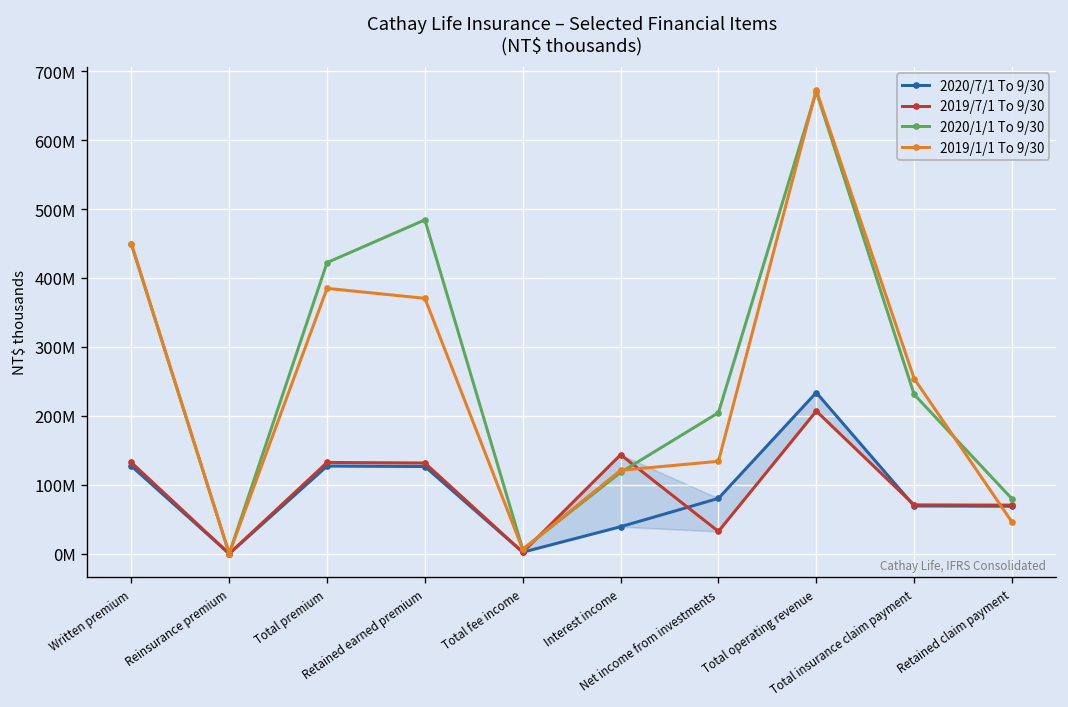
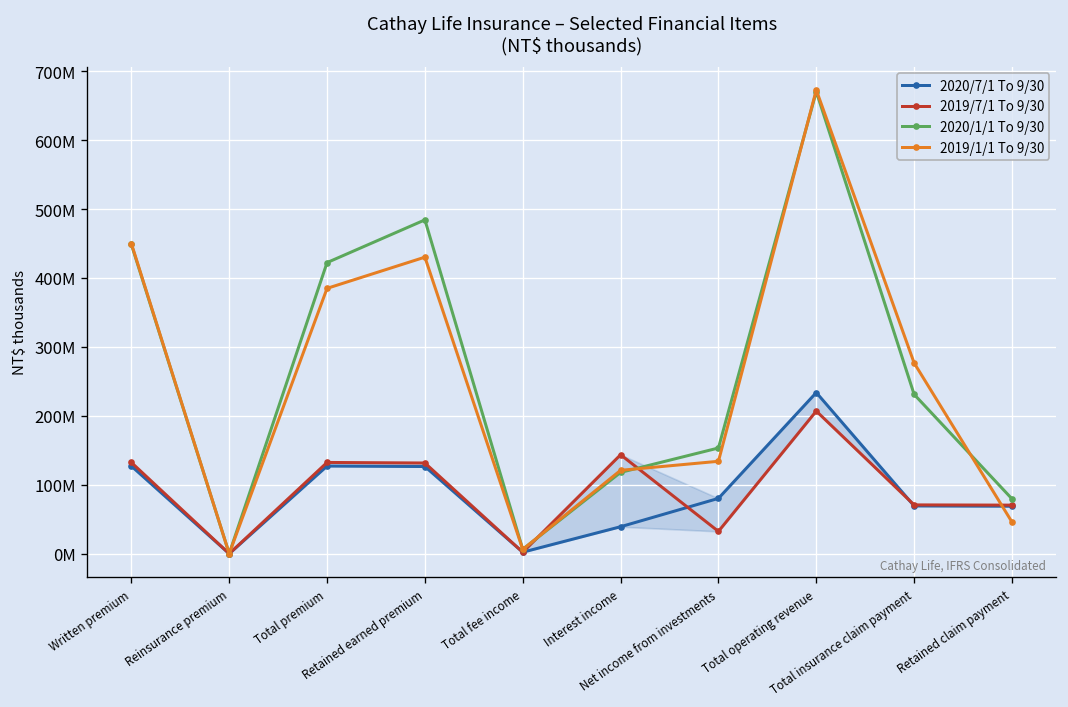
  {
    "2019/7/1 To 9/30": {
      "Net income from investments": 30000000,
      "Total operating revenue": 210000000
    },
    "2020/1/1 To 9/30": {
      "Total premium": 420000000,
      "Retained earned premium": 480000000,
-     "Net income from investments": 200000000,
+     "Net income from investments": 150000000,
      "Total insurance claim payment": 230000000,
      "Retained claim payment": 80000000
    },
    "2019/1/1 To 9/30": {
      "Total premium": 380000000,
-     "Retained earned premium": 370000000,
+     "Retained earned premium": 430000000,
      "Net income from investments": 130000000,
-     "Total insurance claim payment": 250000000,
+     "Total insurance claim payment": 280000000,
      "Retained claim payment": 50000000
    }
  }
